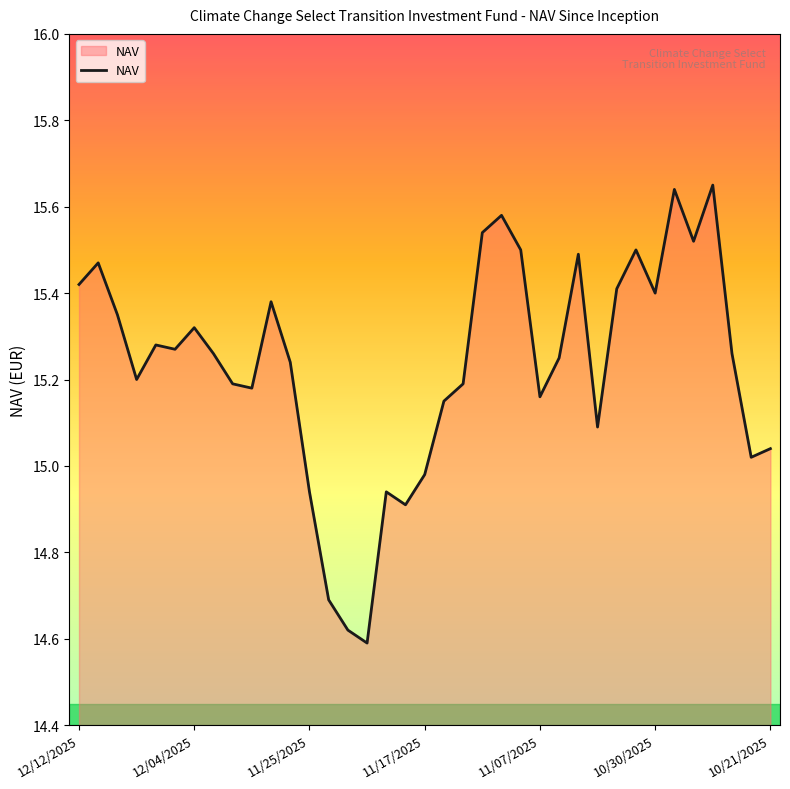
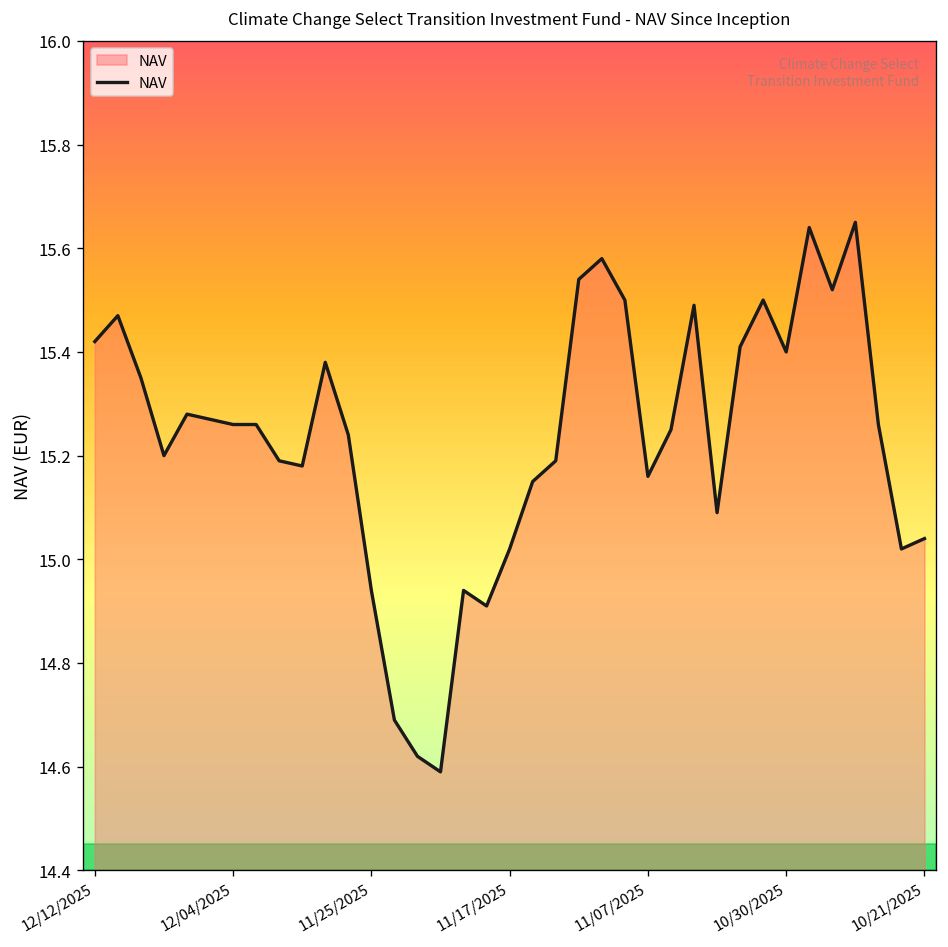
  {
    "12/12/2025": 15.42,
-   "12/04/2025": 15.32,
+   "12/04/2025": 15.26,
    "11/25/2025": 14.94,
-   "11/17/2025": 14.98,
+   "11/17/2025": 15.02,
    "11/07/2025": 15.16,
    "10/30/2025": 15.40,
    "10/21/2025": 15.04
  }
